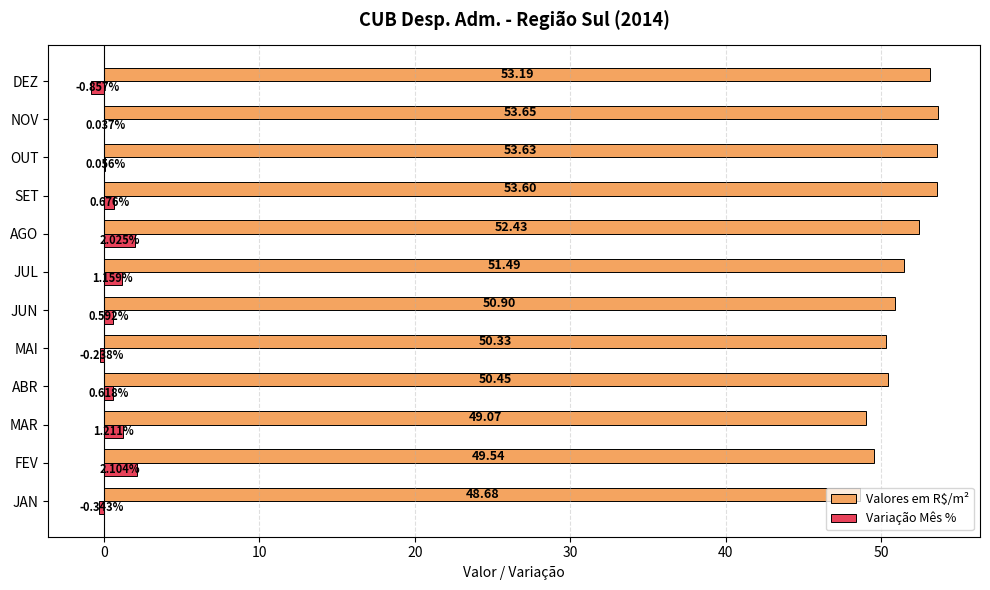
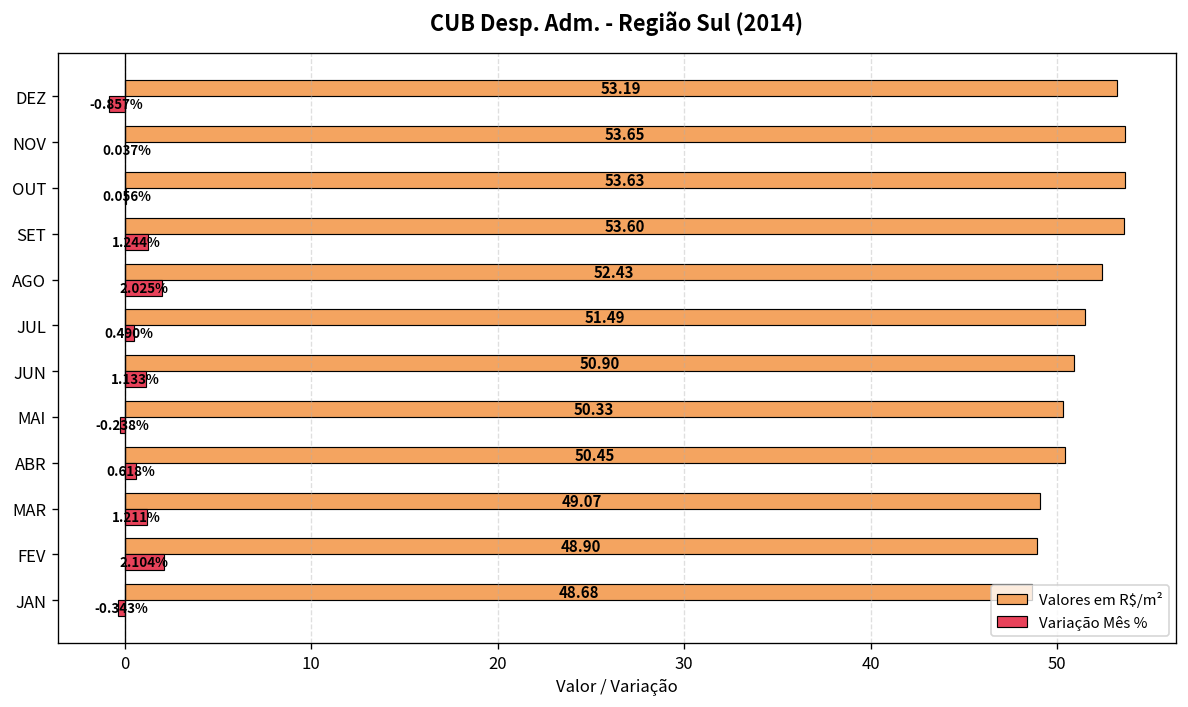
  {
    "Valores em R$/m²": {
      "DEZ": "53.19",
      "NOV": "53.65",
      "OUT": "53.63",
      "SET": "53.60",
      "AGO": "52.43",
      "JUL": "51.49",
      "JUN": "50.90",
      "MAI": "50.33",
      "ABR": "50.45",
      "MAR": "49.07",
-     "FEV": "49.54"
+     "FEV": "48.90"
    },
    "Variação Mês %": {
      "DEZ": "-0.857%",
      "NOV": "0.037%",
      "OUT": "0.056%",
-     "SET": "0.676%",
+     "SET": "1.244%",
      "AGO": "2.025%",
-     "JUL": "1.159%",
-     "JUN": "0.592%",
+     "JUL": "0.490%",
+     "JUN": "1.133%",
      "MAI": "-0.238%",
      "ABR": "0.618%",
      "MAR": "1.211%",
      "FEV": "2.104%",
      "JAN": "-0.343%"
    }
  }
